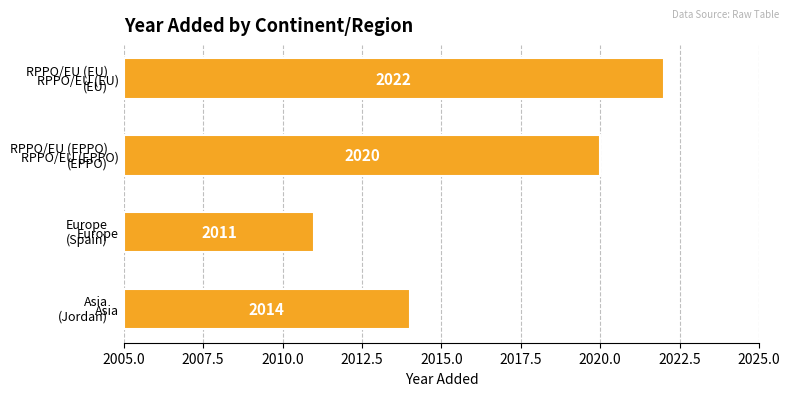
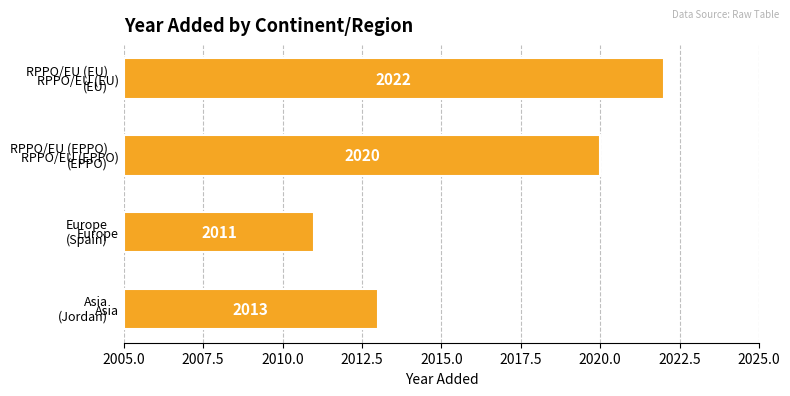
  {
-   "Asia": 2014
+   "Asia": 2013
  }
